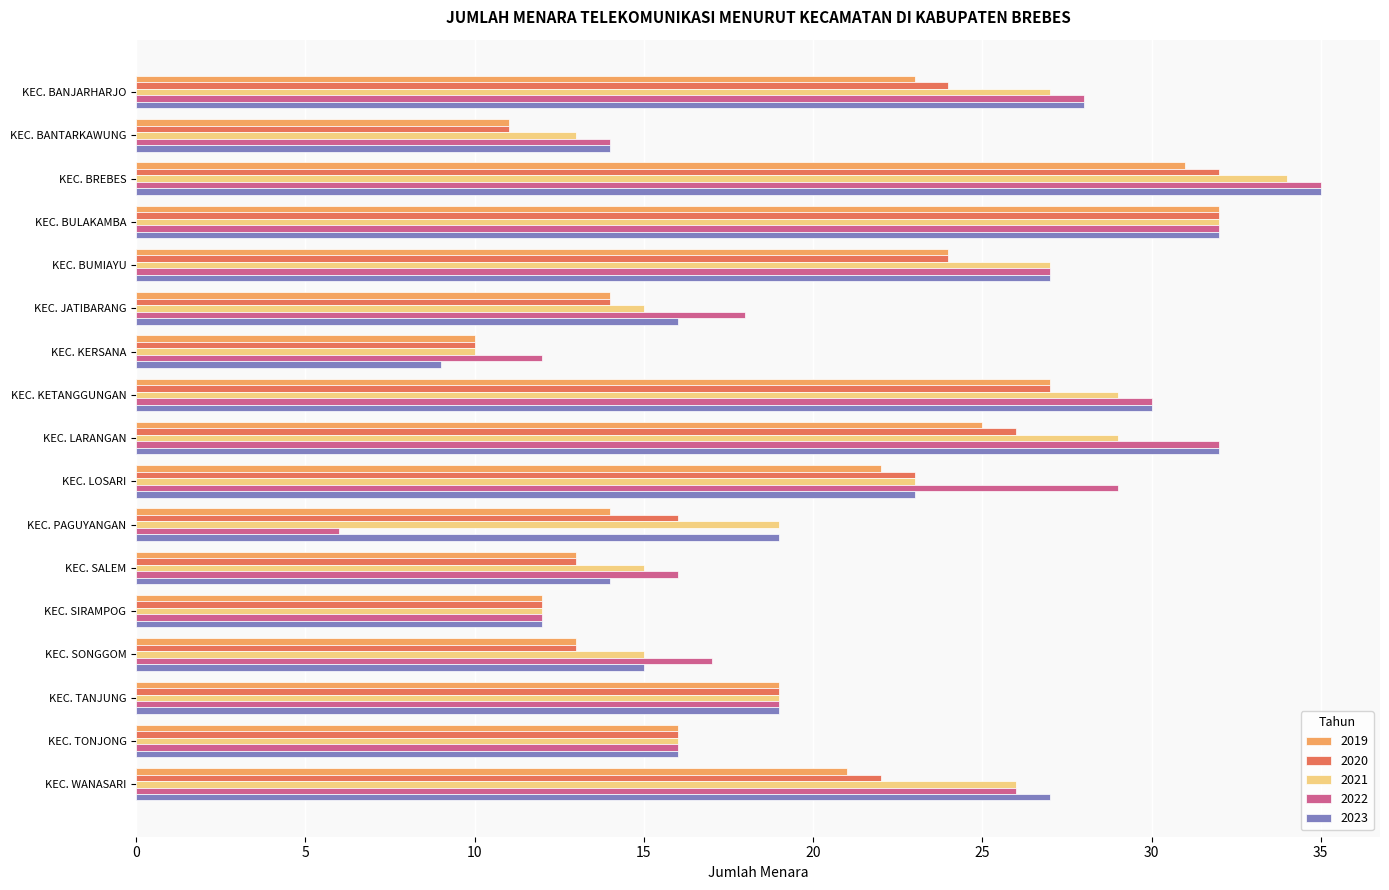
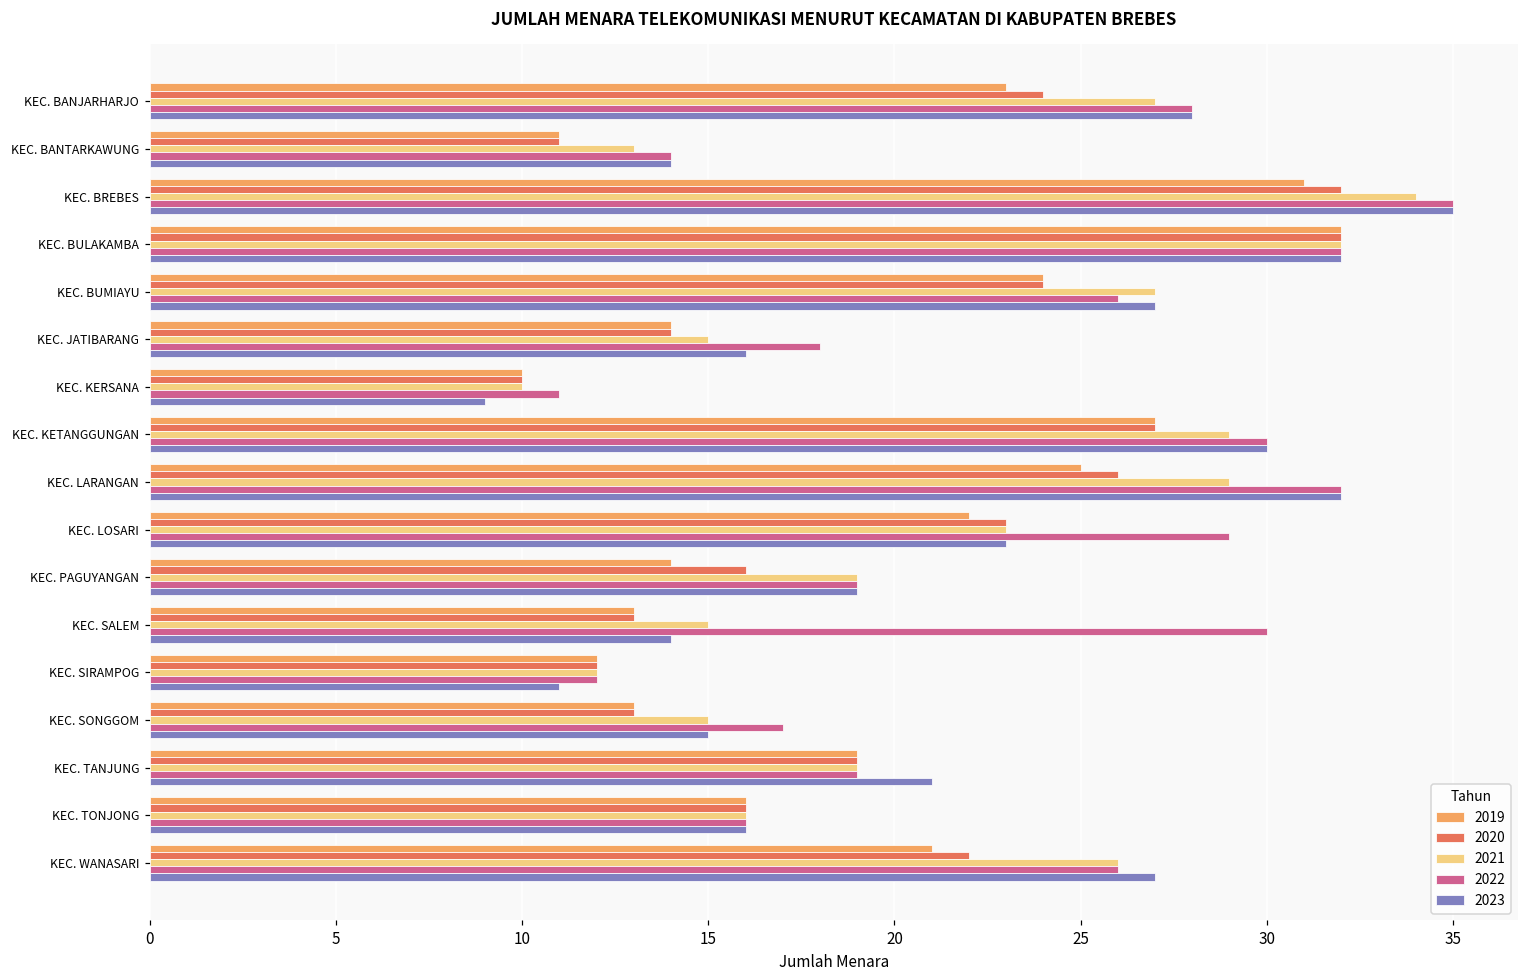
  {
    "2022": {
      "KEC. BANJARHARJO": 28,
      "KEC. BANTARKAWUNG": 14,
      "KEC. BREBES": 35,
      "KEC. BULAKAMBA": 32,
-     "KEC. BUMIAYU": 27,
+     "KEC. BUMIAYU": 26,
      "KEC. JATIBARANG": 18,
-     "KEC. KERSANA": 12,
+     "KEC. KERSANA": 11,
      "KEC. KETANGGUNGAN": 30,
      "KEC. LARANGAN": 32,
      "KEC. LOSARI": 29,
-     "KEC. PAGUYANGAN": 6,
-     "KEC. SALEM": 16,
+     "KEC. PAGUYANGAN": 19,
+     "KEC. SALEM": 30,
      "KEC. SIRAMPOG": 12,
      "KEC. SONGGOM": 17,
      "KEC. TANJUNG": 19,
      "KEC. TONJONG": 16,
      "KEC. WANASARI": 26
    },
    "2023": {
      "KEC. BANJARHARJO": 28,
      "KEC. BANTARKAWUNG": 14,
      "KEC. BREBES": 35,
      "KEC. BULAKAMBA": 32,
      "KEC. BUMIAYU": 27,
      "KEC. JATIBARANG": 16,
      "KEC. KERSANA": 9,
      "KEC. KETANGGUNGAN": 30,
      "KEC. LARANGAN": 32,
      "KEC. LOSARI": 23,
      "KEC. PAGUYANGAN": 19,
      "KEC. SALEM": 14,
-     "KEC. SIRAMPOG": 12,
+     "KEC. SIRAMPOG": 11,
      "KEC. SONGGOM": 15,
-     "KEC. TANJUNG": 19,
+     "KEC. TANJUNG": 21,
      "KEC. TONJONG": 16,
      "KEC. WANASARI": 27
    }
  }
